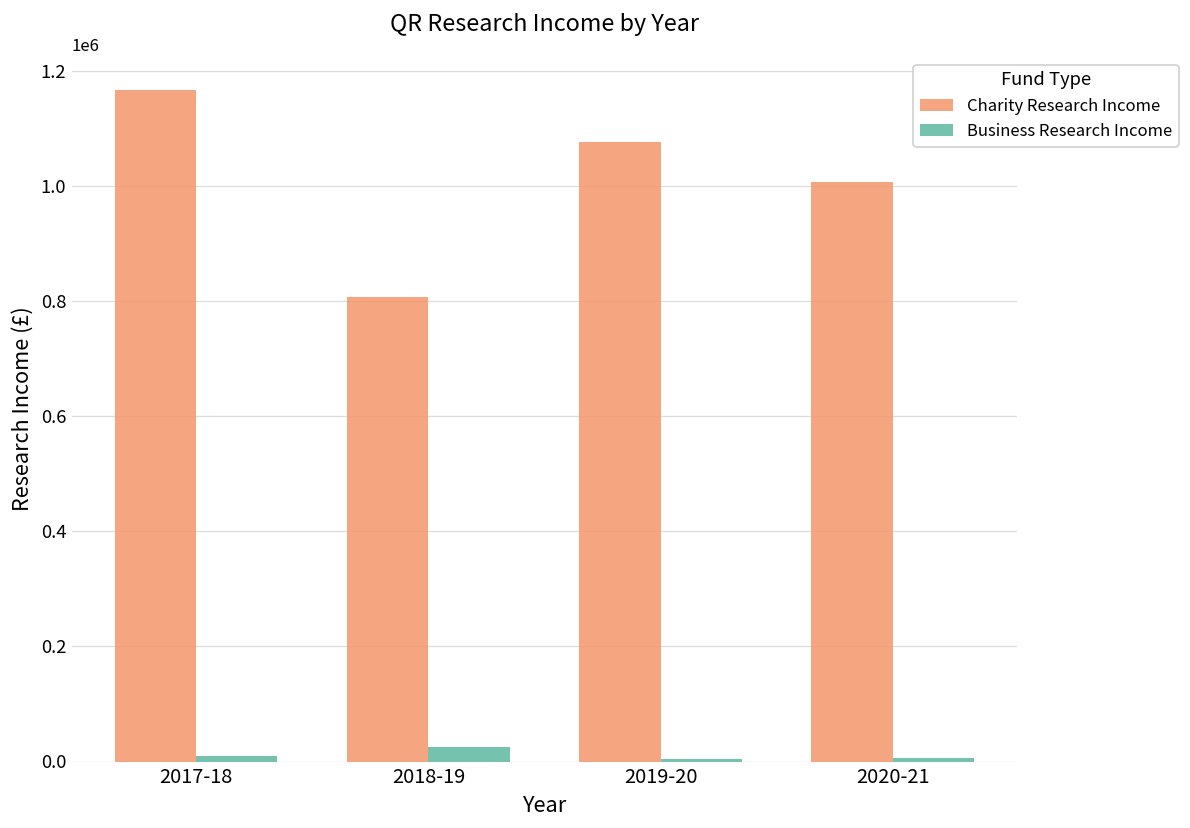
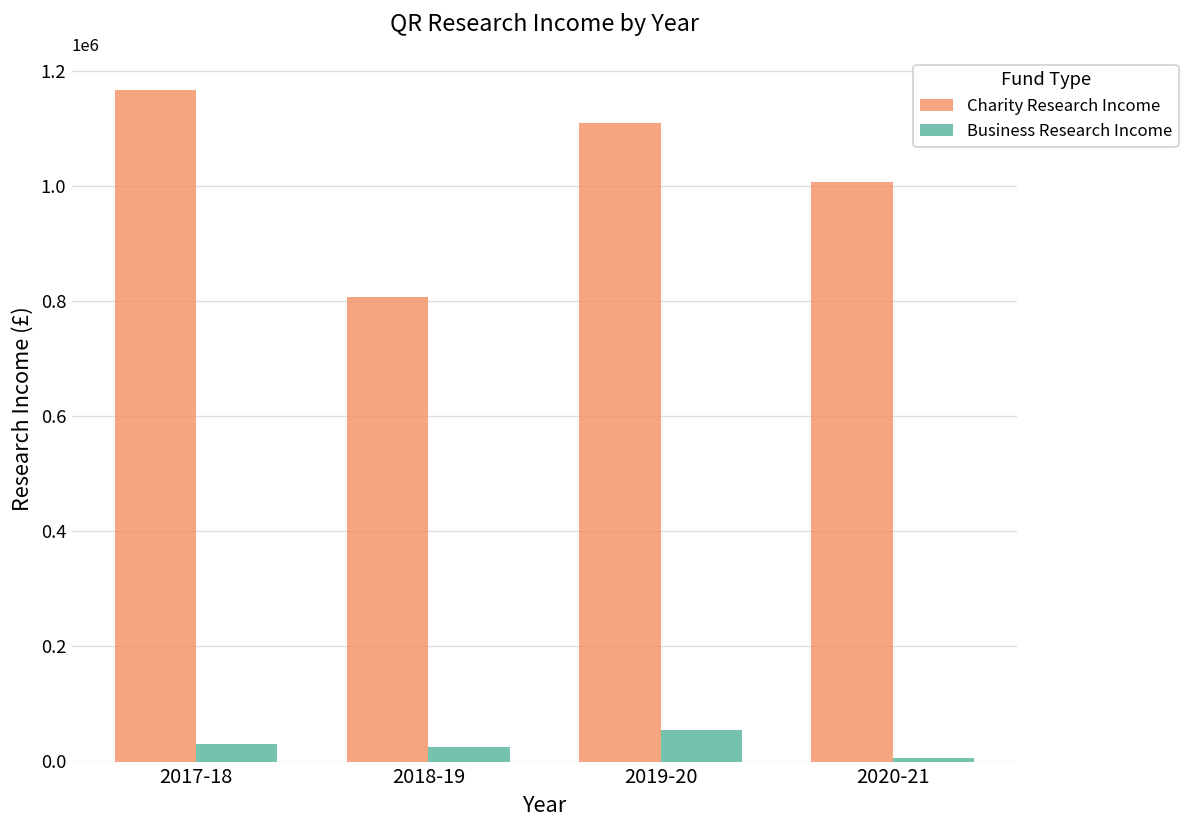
  {
    "Charity Research Income": {
      "2017-18": 1170000,
      "2018-19": 810000,
-     "2019-20": 1080000,
+     "2019-20": 1110000,
      "2020-21": 1010000
    },
    "Business Research Income": {
-     "2017-18": 10000,
+     "2017-18": 30000,
      "2018-19": 30000,
-     "2019-20": 10000,
+     "2019-20": 50000,
      "2020-21": 10000
    }
  }
